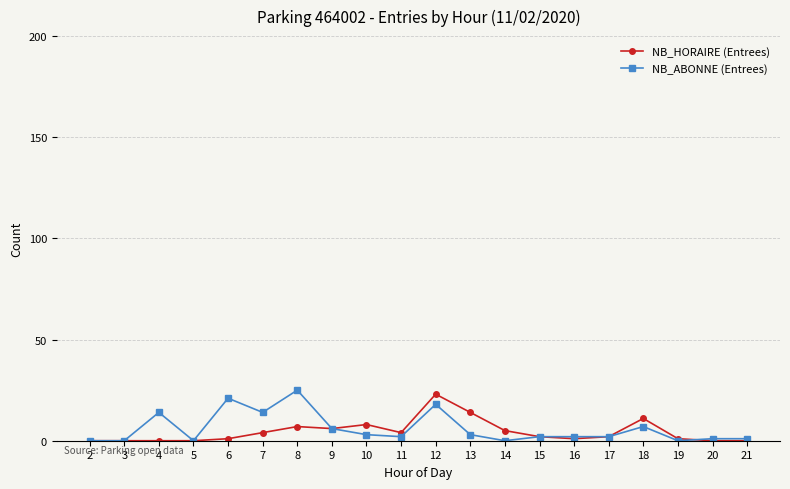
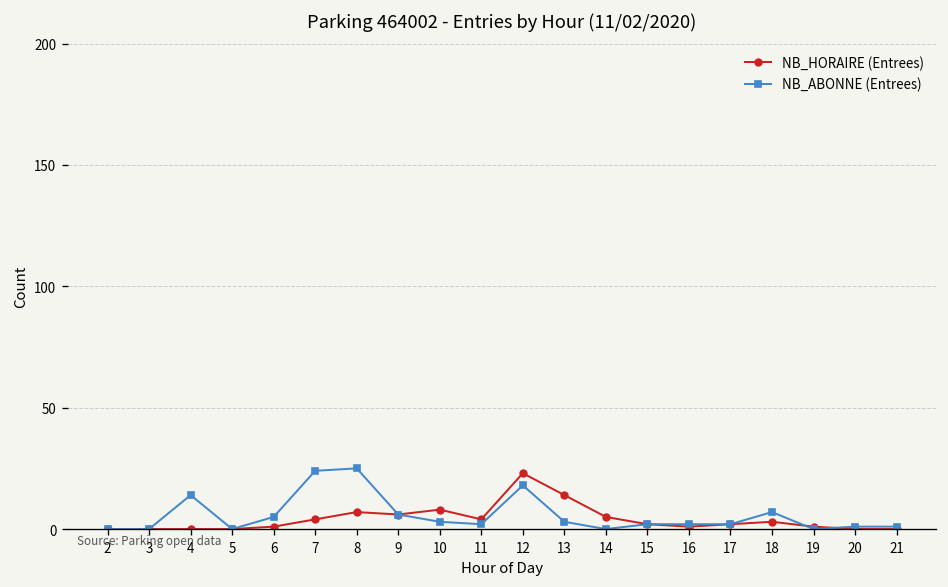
  {
    "NB_HORAIRE (Entrees)": {
      "4": 0,
      "6": 1,
      "7": 4,
      "8": 7,
      "10": 8,
      "11": 4,
      "12": 23,
      "13": 14,
      "14": 5,
-     "18": 11
+     "18": 3
    },
    "NB_ABONNE (Entrees)": {
      "4": 14,
-     "6": 21,
-     "7": 14,
+     "6": 5,
+     "7": 24,
      "8": 25,
      "10": 3,
      "11": 2,
      "12": 18,
      "13": 3,
      "14": 0,
      "18": 7
    }
  }
